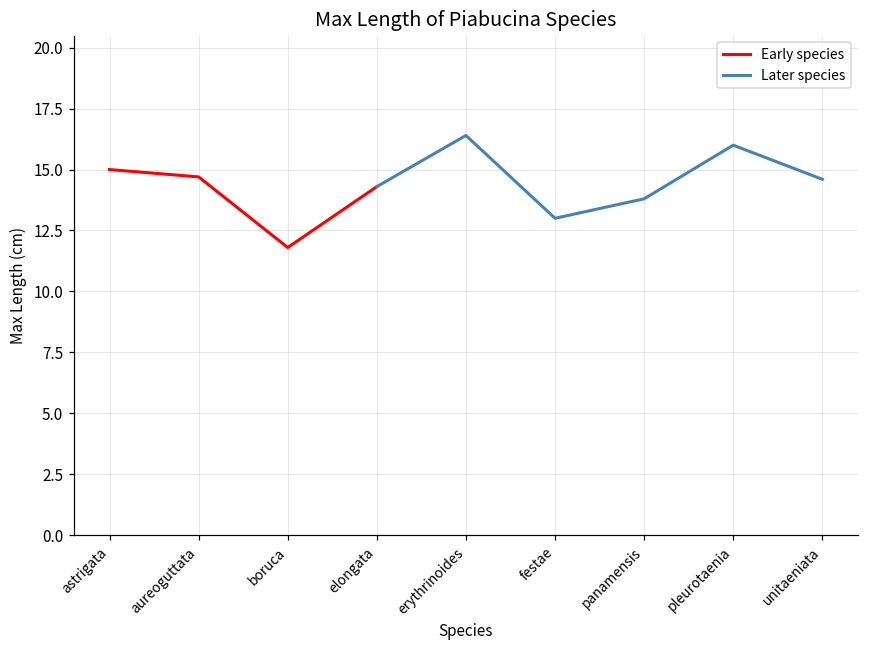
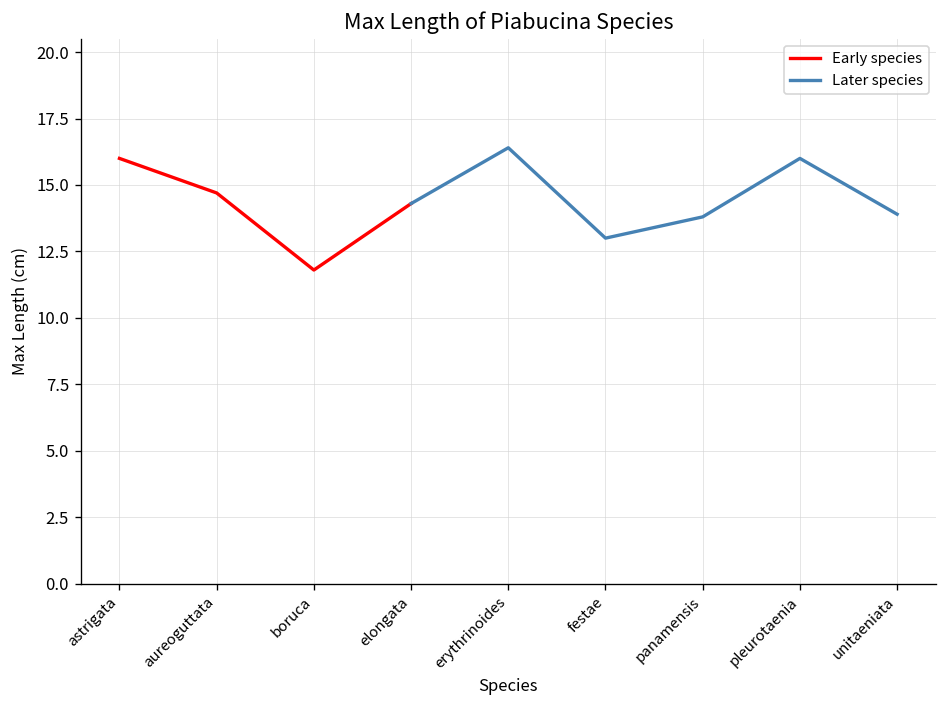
  {
    "Early species": {
-     "astrigata": 15,
+     "astrigata": 16,
      "aureoguttata": 14.7,
      "boruca": 11.8
    },
    "Later species": {
      "erythrinoides": 16.4,
      "festae": 13.0,
      "panamensis": 13.8,
      "pleurotaenia": 16.0,
-     "unitaeniata": 14.6
+     "unitaeniata": 13.9
    }
  }
